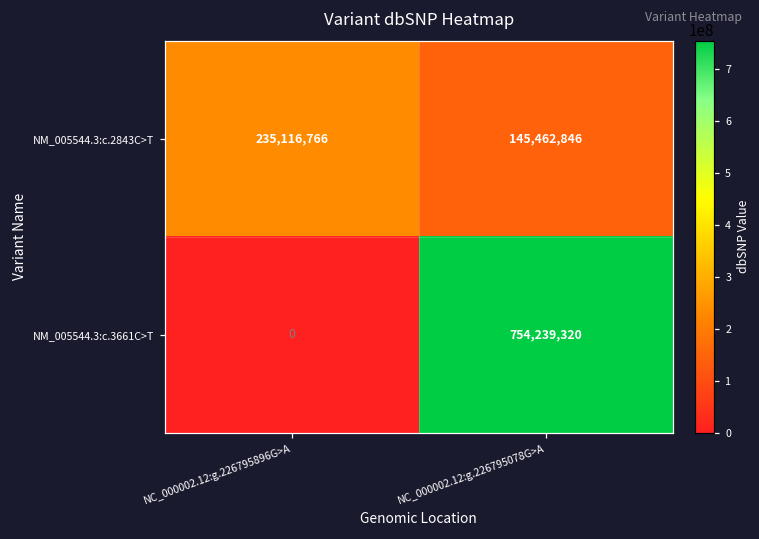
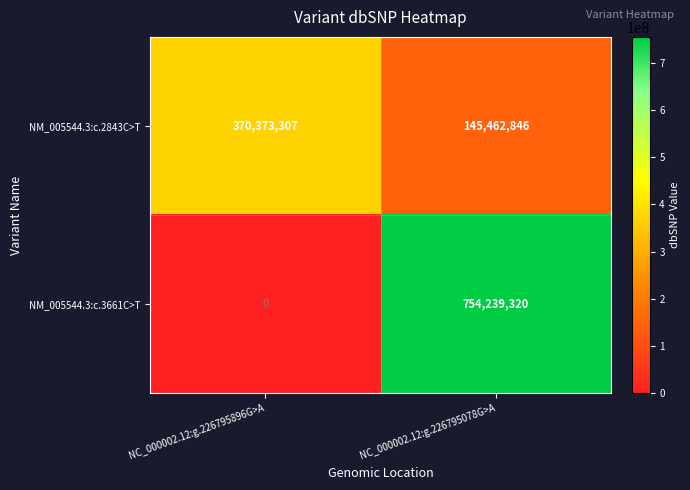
  {
    "NM_005544.3:c.2843C>T": {
-     "NC_000002.12:g.226795896G>A": "235,116,766",
+     "NC_000002.12:g.226795896G>A": "370,373,307",
      "NC_000002.12:g.226795078G>A": "145,462,846"
    },
    "NM_005544.3:c.3661C>T": {
      "NC_000002.12:g.226795896G>A": "0",
      "NC_000002.12:g.226795078G>A": "754,239,320"
    }
  }
